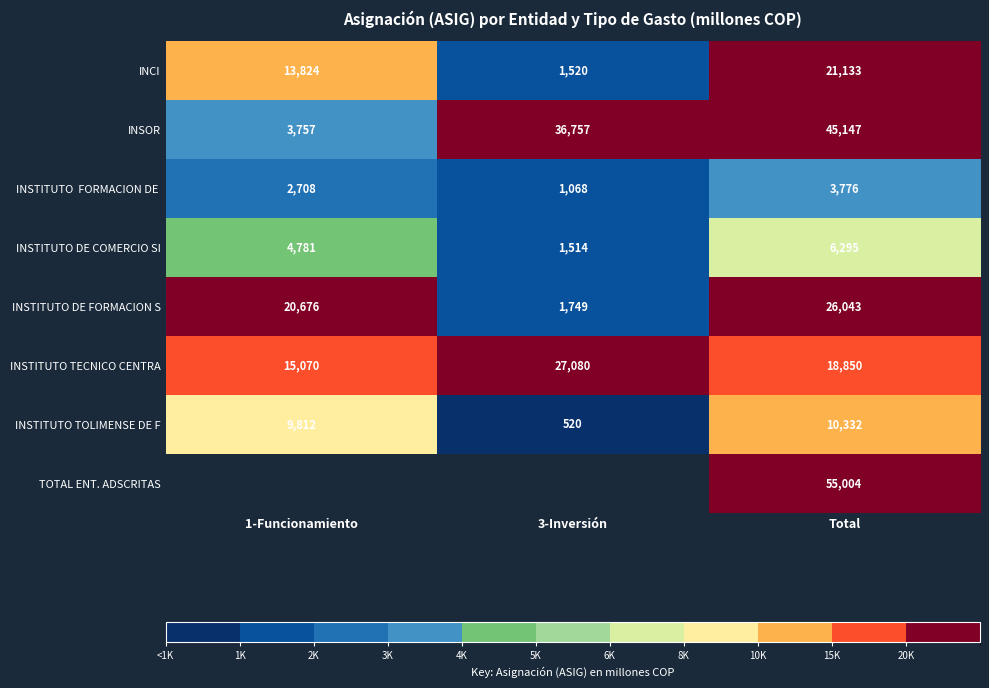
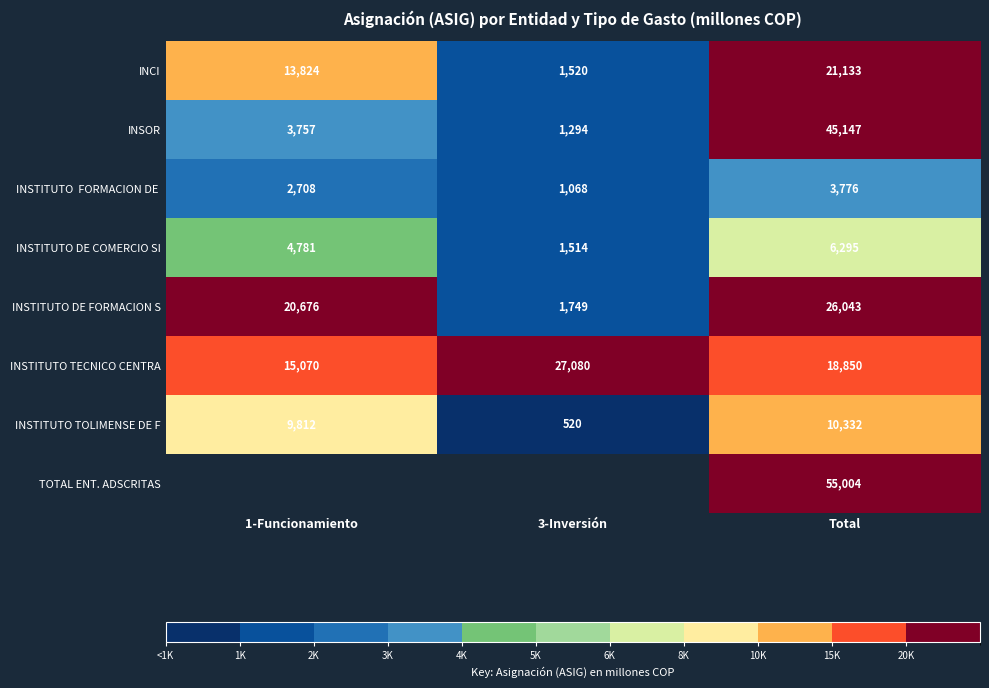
  {
    "INCI": {
      "1-Funcionamiento": "13,824",
      "3-Inversión": "1,520",
      "Total": "21,133"
    },
    "INSOR": {
      "1-Funcionamiento": "3,757",
-     "3-Inversión": "36,757",
+     "3-Inversión": "1,294",
      "Total": "45,147"
    },
    "INSTITUTO FORMACION DE": {
      "1-Funcionamiento": "2,708",
      "3-Inversión": "1,068",
      "Total": "3,776"
    },
    "INSTITUTO DE COMERCIO SI": {
      "1-Funcionamiento": "4,781",
      "3-Inversión": "1,514",
      "Total": "6,295"
    },
    "INSTITUTO DE FORMACION S": {
      "1-Funcionamiento": "20,676",
      "3-Inversión": "1,749",
      "Total": "26,043"
    },
    "INSTITUTO TECNICO CENTRA": {
      "1-Funcionamiento": "15,070",
      "3-Inversión": "27,080",
      "Total": "18,850"
    },
    "INSTITUTO TOLIMENSE DE F": {
      "1-Funcionamiento": "9,812",
      "3-Inversión": "520",
      "Total": "10,332"
    },
    "TOTAL ENT. ADSCRITAS": {
      "Total": "55,004"
    }
  }
